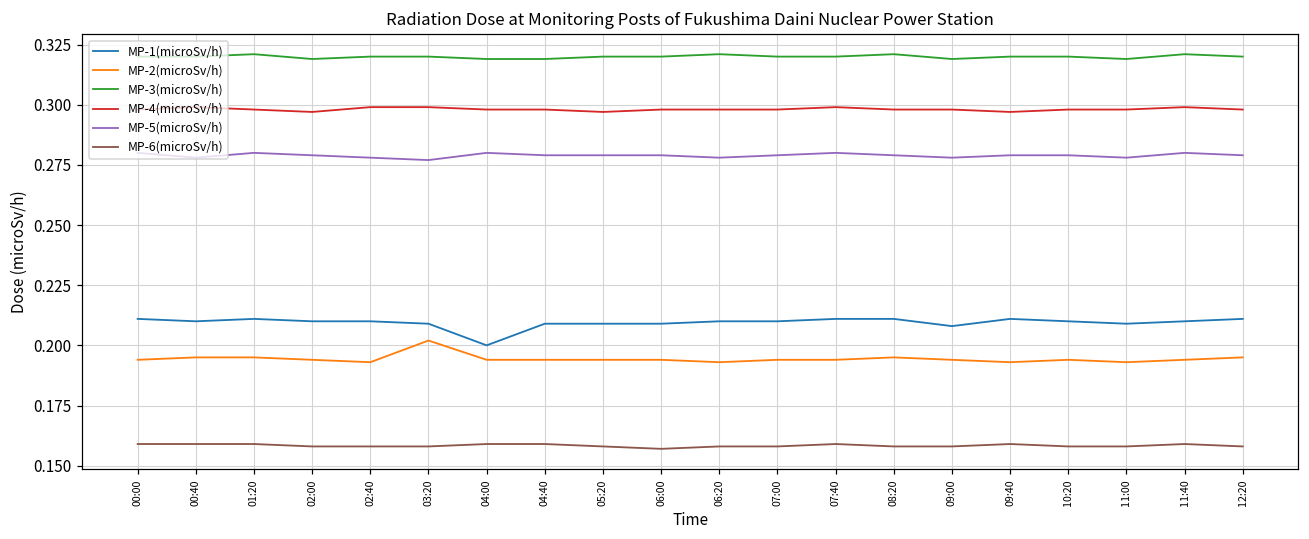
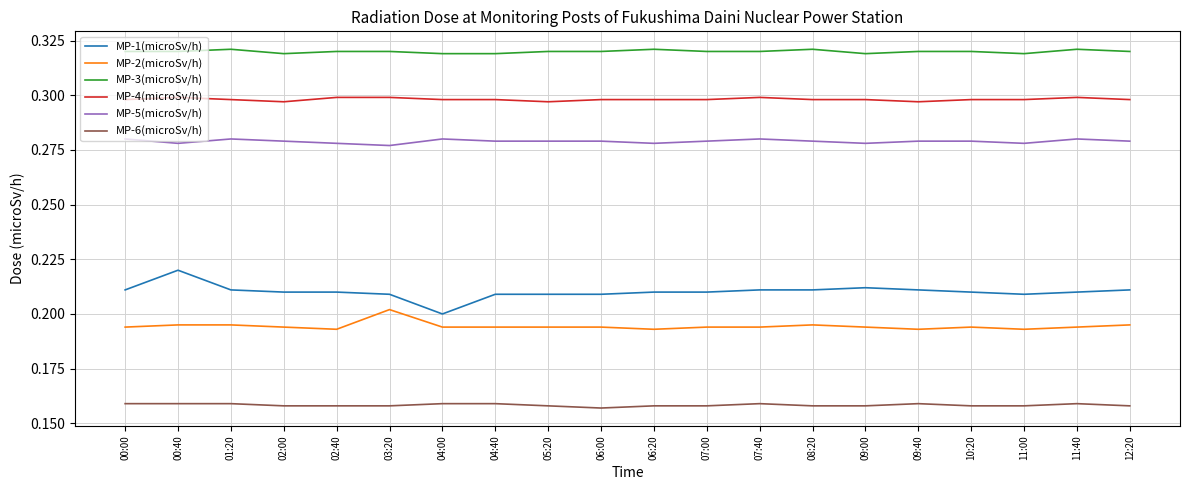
  {
    "MP-1(microSv/h)": {
      "00:00": 0.211,
-     "00:40": 0.21,
+     "00:40": 0.22,
      "01:20": 0.211,
      "02:00": 0.210,
      "02:40": 0.210,
      "03:20": 0.209,
      "04:00": 0.200,
      "04:40": 0.209,
      "05:20": 0.209,
      "06:00": 0.209,
      "06:20": 0.210,
      "07:00": 0.210,
      "07:40": 0.211,
      "08:20": 0.211,
-     "09:00": 0.208,
+     "09:00": 0.212,
      "09:40": 0.211,
      "10:20": 0.210,
      "11:00": 0.209,
      "11:40": 0.210,
      "12:20": 0.211
    },
    "MP-2(microSv/h)": {
      "00:00": 0.194,
      "00:40": 0.195,
      "01:20": 0.195,
      "02:00": 0.194,
      "02:40": 0.193,
      "03:20": 0.202,
      "04:00": 0.194,
      "04:40": 0.194,
      "05:20": 0.194,
      "06:00": 0.194,
      "06:20": 0.193,
      "07:00": 0.194,
      "07:40": 0.194,
      "08:20": 0.195,
      "09:00": 0.194,
      "09:40": 0.193,
      "10:20": 0.194,
      "11:00": 0.193,
      "11:40": 0.194,
      "12:20": 0.195
    },
    "MP-3(microSv/h)": {
      "01:20": 0.321,
      "02:00": 0.319,
      "02:40": 0.320,
      "03:20": 0.320,
      "04:00": 0.319,
      "04:40": 0.319,
      "05:20": 0.320,
      "06:00": 0.320,
      "06:20": 0.321,
      "07:00": 0.320,
      "07:40": 0.320,
      "08:20": 0.321,
      "09:00": 0.319,
      "09:40": 0.320,
      "10:20": 0.320,
      "11:00": 0.319,
      "11:40": 0.321,
      "12:20": 0.320
    },
    "MP-4(microSv/h)": {
      "01:20": 0.298,
      "02:00": 0.297,
      "02:40": 0.299,
      "03:20": 0.299,
      "04:00": 0.298,
      "04:40": 0.298,
      "05:20": 0.297,
      "06:00": 0.298,
      "06:20": 0.298,
      "07:00": 0.298,
      "07:40": 0.299,
      "08:20": 0.298,
      "09:00": 0.298,
      "09:40": 0.297,
      "10:20": 0.298,
      "11:00": 0.298,
      "11:40": 0.299,
      "12:20": 0.298
    },
    "MP-5(microSv/h)": {
      "00:40": 0.278,
      "01:20": 0.280,
      "02:00": 0.279,
      "02:40": 0.278,
      "03:20": 0.277,
      "04:00": 0.280,
      "04:40": 0.279,
      "05:20": 0.279,
      "06:00": 0.279,
      "06:20": 0.278,
      "07:00": 0.279,
      "07:40": 0.280,
      "08:20": 0.279,
      "09:00": 0.278,
      "09:40": 0.279,
      "10:20": 0.279,
      "11:00": 0.278,
      "11:40": 0.280,
      "12:20": 0.279
    },
    "MP-6(microSv/h)": {
      "00:00": 0.159,
      "00:40": 0.159,
      "01:20": 0.159,
      "02:00": 0.158,
      "02:40": 0.158,
      "03:20": 0.158,
      "04:00": 0.159,
      "04:40": 0.159,
      "05:20": 0.158,
      "06:00": 0.157,
      "06:20": 0.158,
      "07:00": 0.158,
      "07:40": 0.159,
      "08:20": 0.158,
      "09:00": 0.158,
      "09:40": 0.159,
      "10:20": 0.158,
      "11:00": 0.158,
      "11:40": 0.159,
      "12:20": 0.158
    }
  }
